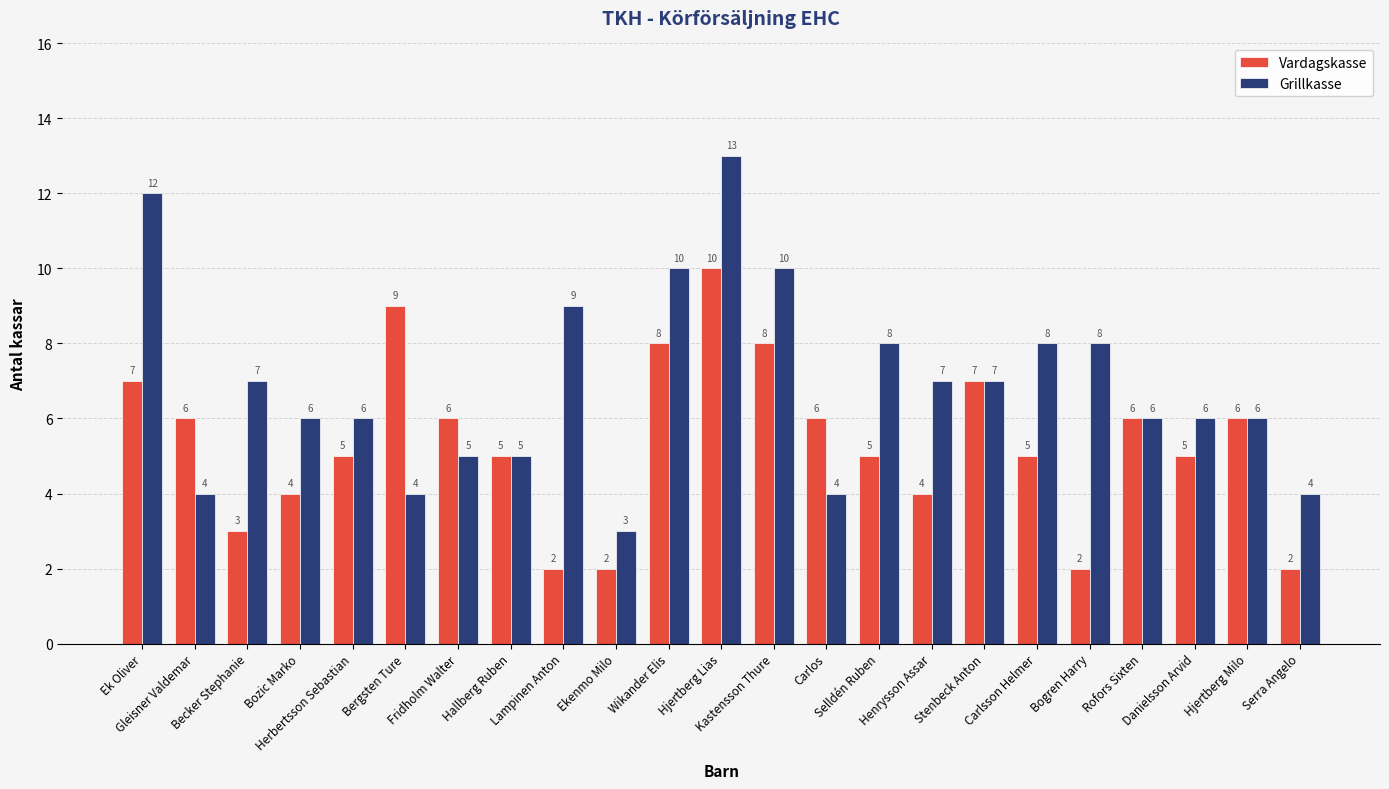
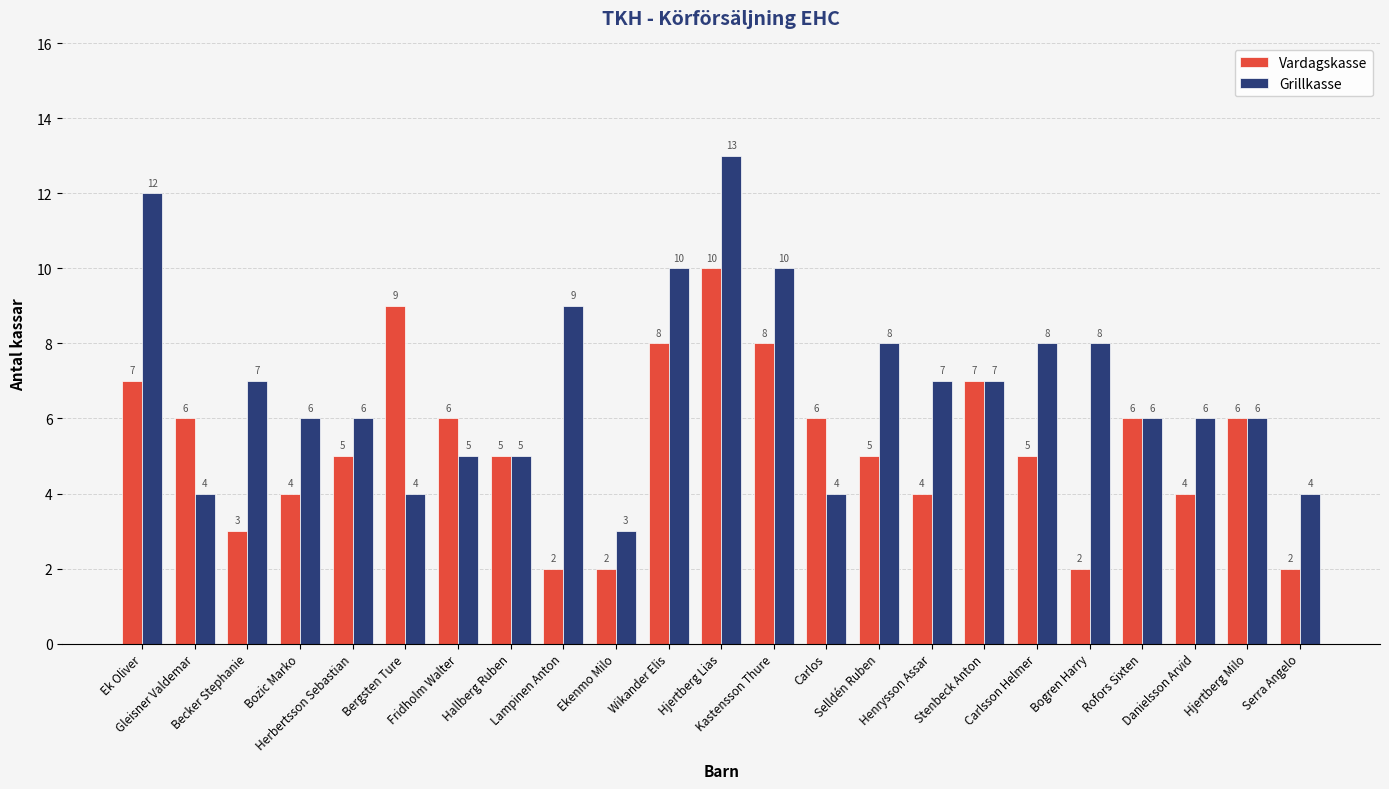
  {
    "Vardagskasse": {
      "Ek Oliver": 7,
      "Gleisner Valdemar": 6,
      "Becker Stephanie": 3,
      "Bozic Marko": 4,
      "Herbertsson Sebastian": 5,
      "Bergsten Ture": 9,
      "Fridholm Walter": 6,
      "Hallberg Ruben": 5,
      "Lampinen Anton": 2,
      "Ekenmo Milo": 2,
      "Wikander Elis": 8,
      "Hjertberg Lias": 10,
      "Kastensson Thure": 8,
      "Carlos": 6,
      "Selldén Ruben": 5,
      "Henrysson Assar": 4,
      "Stenbeck Anton": 7,
      "Carlsson Helmer": 5,
      "Bogren Harry": 2,
      "Rofors Sixten": 6,
-     "Danielsson Arvid": 5,
+     "Danielsson Arvid": 4,
      "Hjertberg Milo": 6,
      "Serra Angelo": 2
    },
    "Grillkasse": {
      "Ek Oliver": 12,
      "Gleisner Valdemar": 4,
      "Becker Stephanie": 7,
      "Bozic Marko": 6,
      "Herbertsson Sebastian": 6,
      "Bergsten Ture": 4,
      "Fridholm Walter": 5,
      "Hallberg Ruben": 5,
      "Lampinen Anton": 9,
      "Ekenmo Milo": 3,
      "Wikander Elis": 10,
      "Hjertberg Lias": 13,
      "Kastensson Thure": 10,
      "Carlos": 4,
      "Selldén Ruben": 8,
      "Henrysson Assar": 7,
      "Stenbeck Anton": 7,
      "Carlsson Helmer": 8,
      "Bogren Harry": 8,
      "Rofors Sixten": 6,
      "Danielsson Arvid": 6,
      "Hjertberg Milo": 6,
      "Serra Angelo": 4
    }
  }
